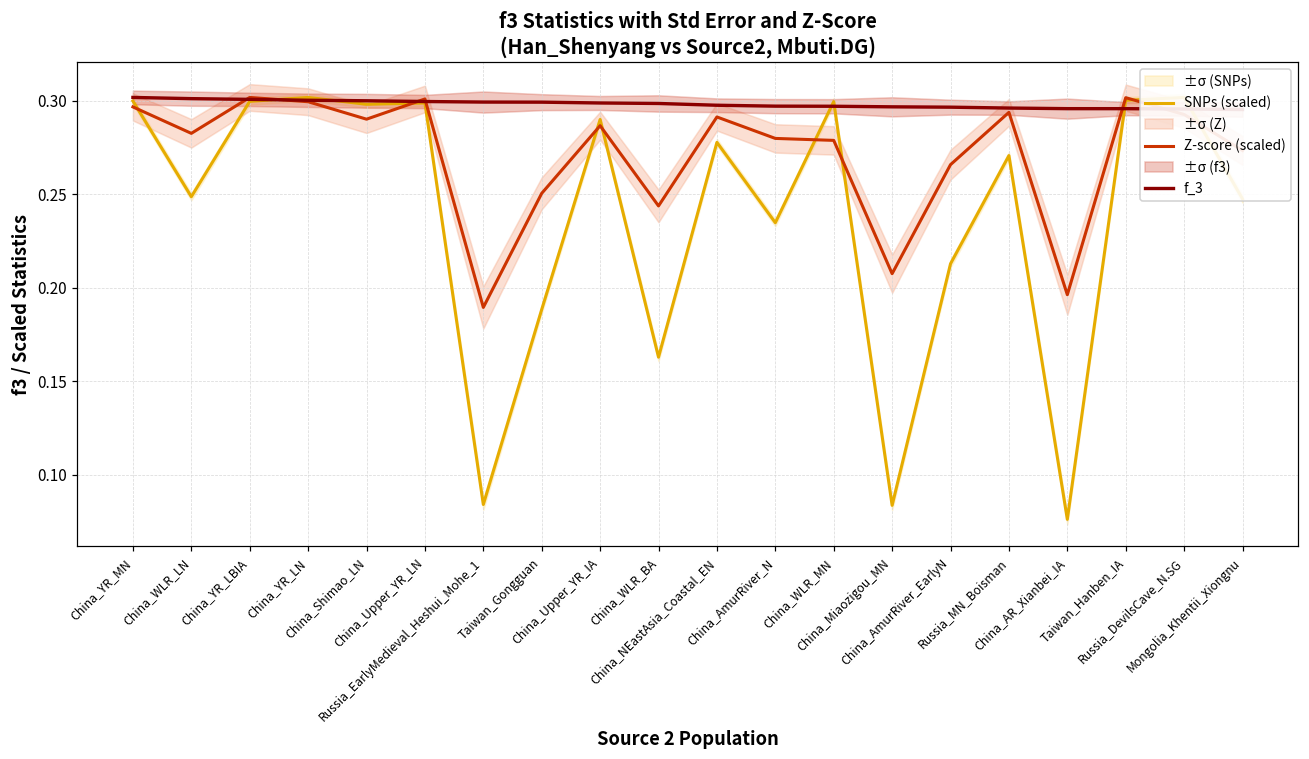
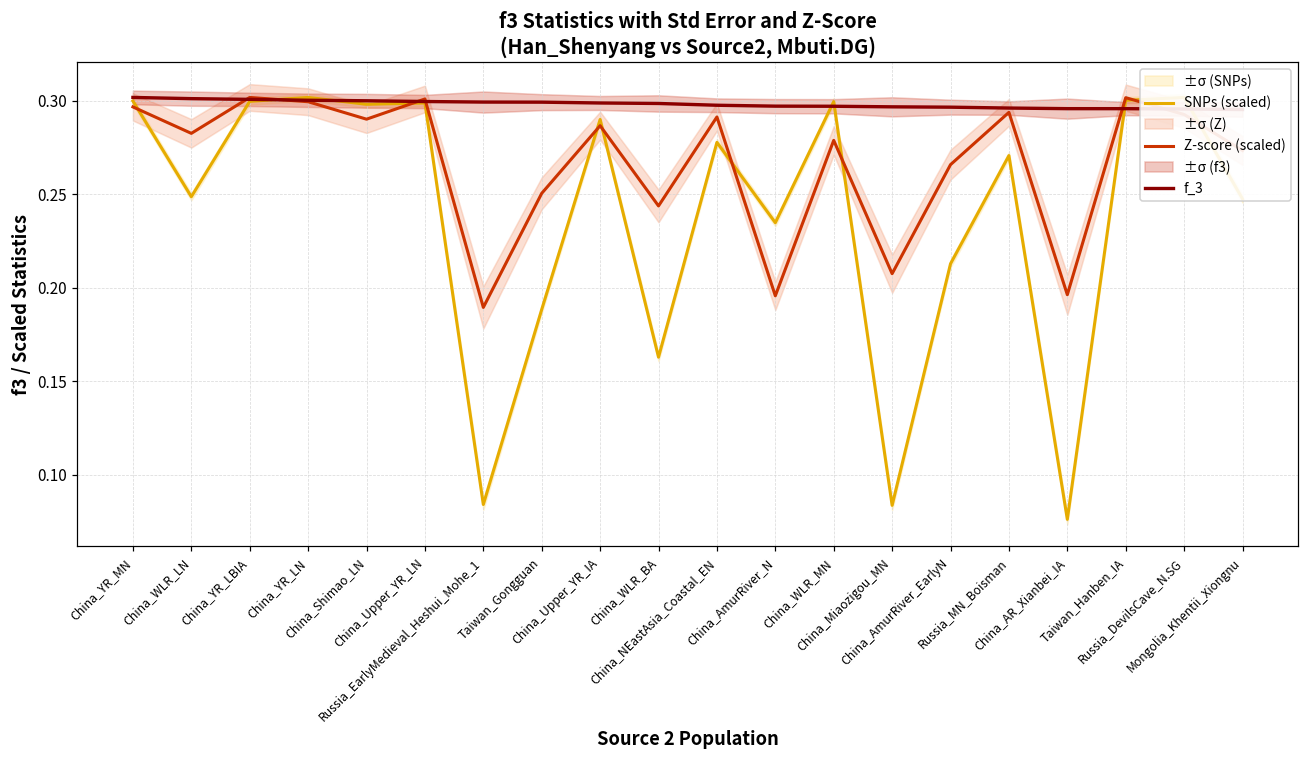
  {
    "SNPs (scaled)": {
      "China_YR_MN": 0.300,
      "China_WLR_LN": 0.249,
      "Russia_EarlyMedieval_Heshui_Mohe_1": 0.084,
      "Taiwan_Gongguan": 0.188,
      "China_Upper_YR_IA": 0.290,
      "China_WLR_BA": 0.163,
      "China_NEastAsia_Coastal_EN": 0.278,
      "China_AmurRiver_N": 0.235,
      "China_Miaozigou_MN": 0.084,
      "China_AmurRiver_EarlyN": 0.213,
      "Russia_MN_Boisman": 0.271,
      "China_AR_Xianbei_IA": 0.076
    },
    "Z-score (scaled)": {
      "China_YR_MN": 0.297,
      "China_WLR_LN": 0.283,
      "China_Shimao_LN": 0.290,
      "Russia_EarlyMedieval_Heshui_Mohe_1": 0.189,
      "Taiwan_Gongguan": 0.251,
      "China_Upper_YR_IA": 0.287,
      "China_WLR_BA": 0.244,
      "China_NEastAsia_Coastal_EN": 0.291,
-     "China_AmurRiver_N": 0.280,
+     "China_AmurRiver_N": 0.196,
      "China_WLR_MN": 0.279,
      "China_Miaozigou_MN": 0.208,
      "China_AmurRiver_EarlyN": 0.266,
      "Russia_MN_Boisman": 0.294,
      "China_AR_Xianbei_IA": 0.196
    },
    "f_3": {
      "China_WLR_LN": 0.301,
      "Russia_EarlyMedieval_Heshui_Mohe_1": 0.299,
      "Taiwan_Gongguan": 0.299,
      "China_Upper_YR_IA": 0.299,
      "China_WLR_BA": 0.299,
      "China_AmurRiver_N": 0.297,
      "China_WLR_MN": 0.297,
      "China_Miaozigou_MN": 0.297,
      "China_AmurRiver_EarlyN": 0.297,
      "Russia_MN_Boisman": 0.296,
      "China_AR_Xianbei_IA": 0.296,
      "Taiwan_Hanben_IA": 0.296
    }
  }
